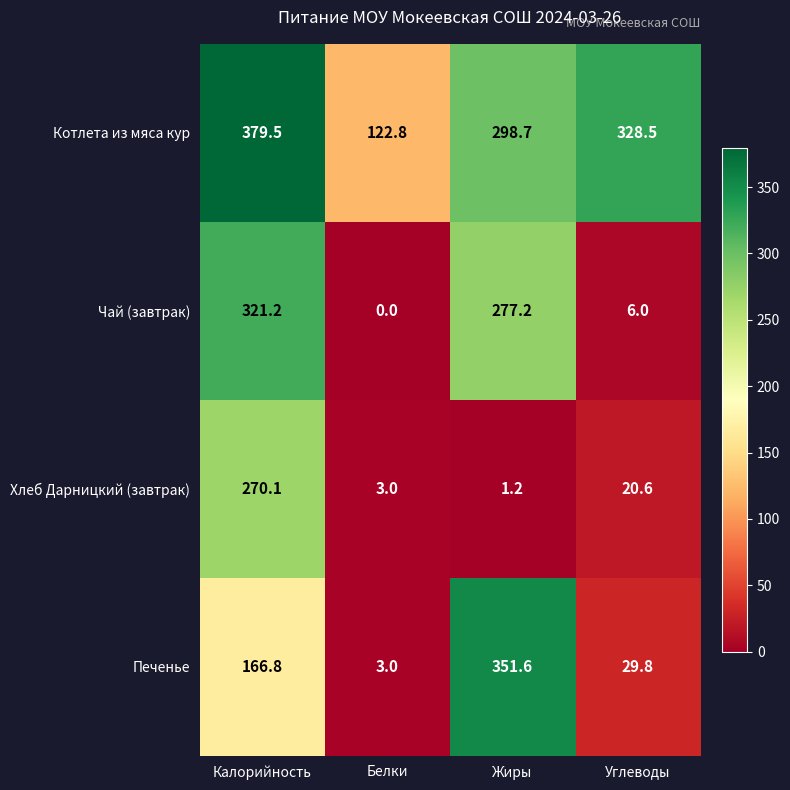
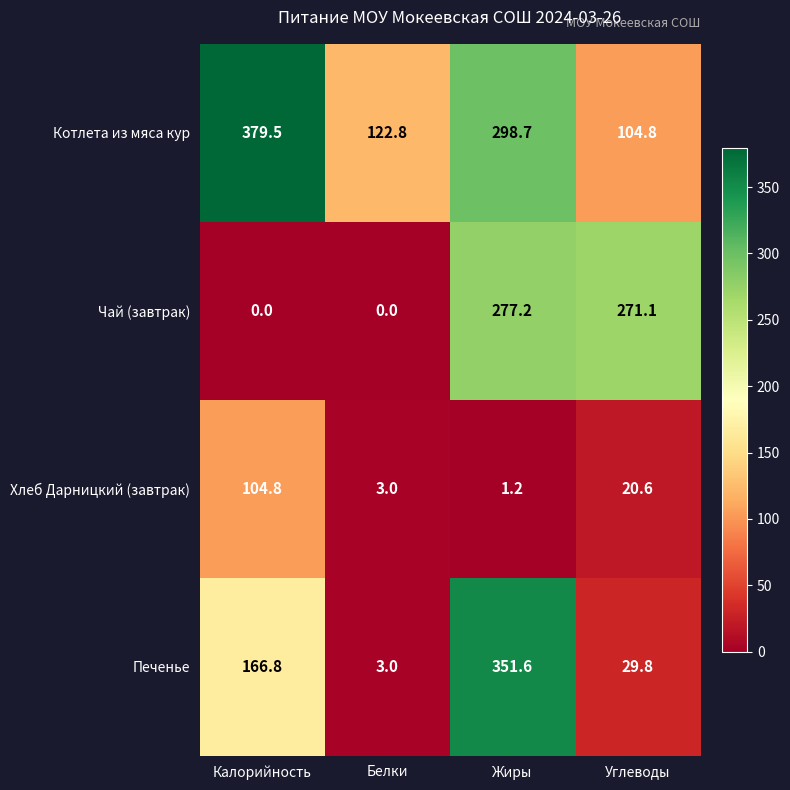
  {
    "Котлета из мяса кур": {
      "Калорийность": 379.5,
      "Белки": 122.8,
      "Жиры": 298.7,
-     "Углеводы": 328.5
+     "Углеводы": 104.8
    },
    "Чай (завтрак)": {
-     "Калорийность": 321.2,
+     "Калорийность": 0.0,
      "Белки": 0.0,
      "Жиры": 277.2,
-     "Углеводы": 6.0
+     "Углеводы": 271.1
    },
    "Хлеб Дарницкий (завтрак)": {
-     "Калорийность": 270.1,
+     "Калорийность": 104.8,
      "Белки": 3.0,
      "Жиры": 1.2,
      "Углеводы": 20.6
    },
    "Печенье": {
      "Калорийность": 166.8,
      "Белки": 3.0,
      "Жиры": 351.6,
      "Углеводы": 29.8
    }
  }
